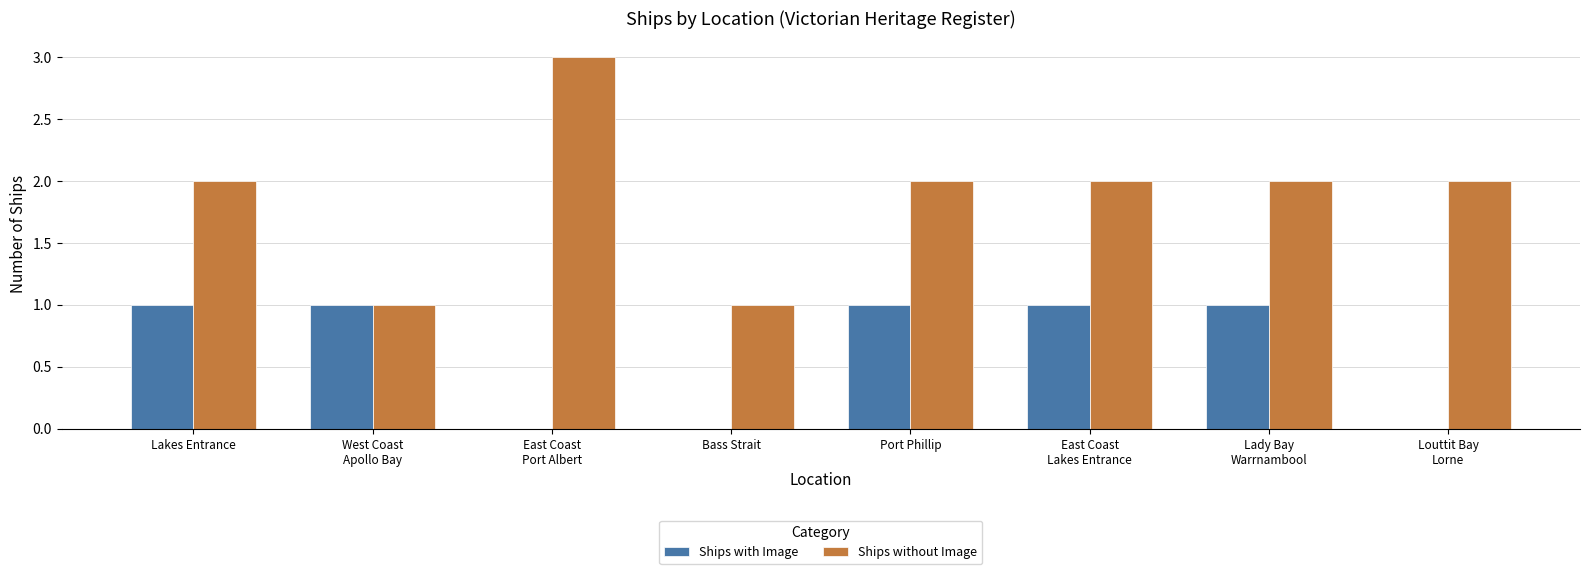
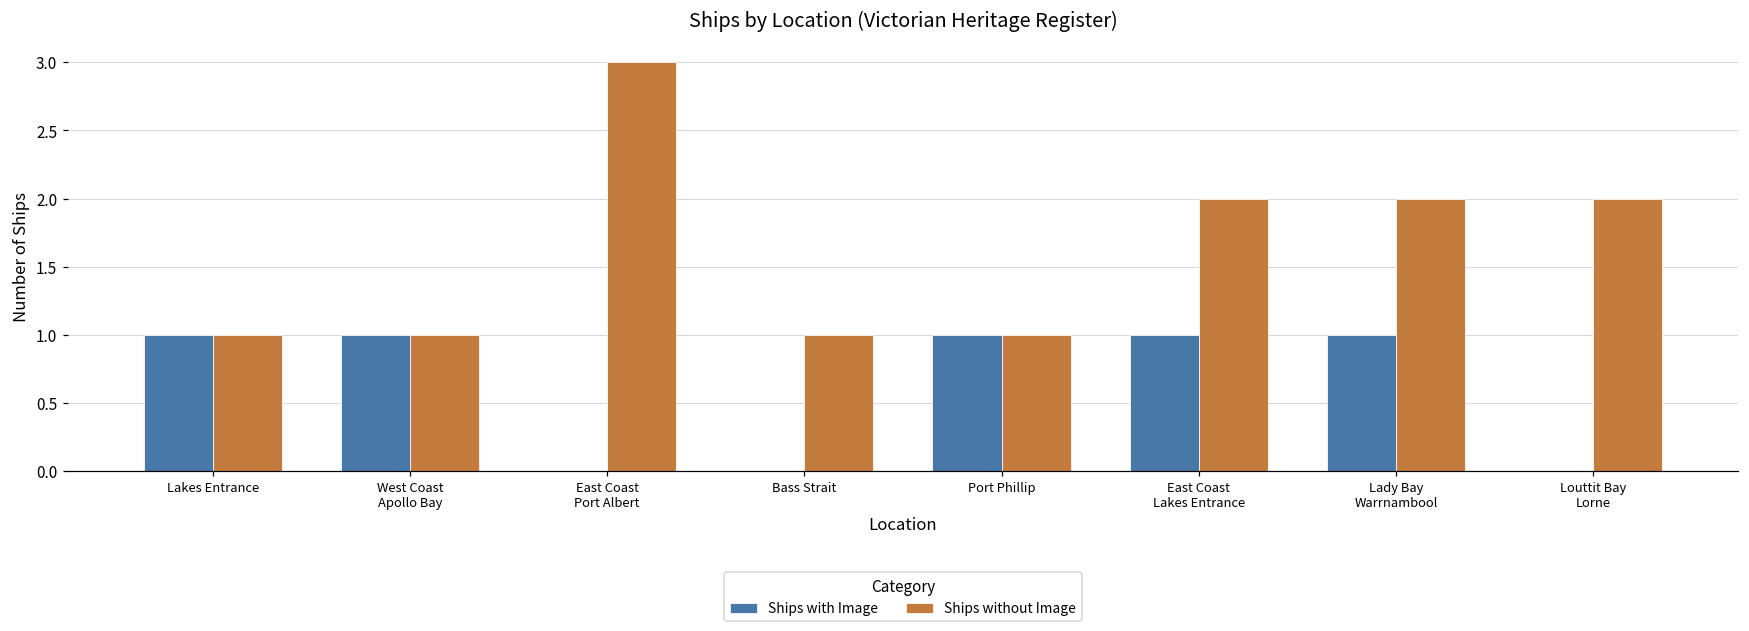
  {
    "Ships with Image": {
      "Lakes Entrance": 1,
      "West Coast Apollo Bay": 1,
      "East Coast Port Albert": 0,
      "Bass Strait": 0,
      "Port Phillip": 1,
      "East Coast Lakes Entrance": 1,
      "Lady Bay Warrnambool": 1,
      "Louttit Bay Lorne": 0
    },
    "Ships without Image": {
-     "Lakes Entrance": 2,
+     "Lakes Entrance": 1,
      "West Coast Apollo Bay": 1,
      "East Coast Port Albert": 3,
      "Bass Strait": 1,
-     "Port Phillip": 2,
+     "Port Phillip": 1,
      "East Coast Lakes Entrance": 2,
      "Lady Bay Warrnambool": 2,
      "Louttit Bay Lorne": 2
    }
  }
